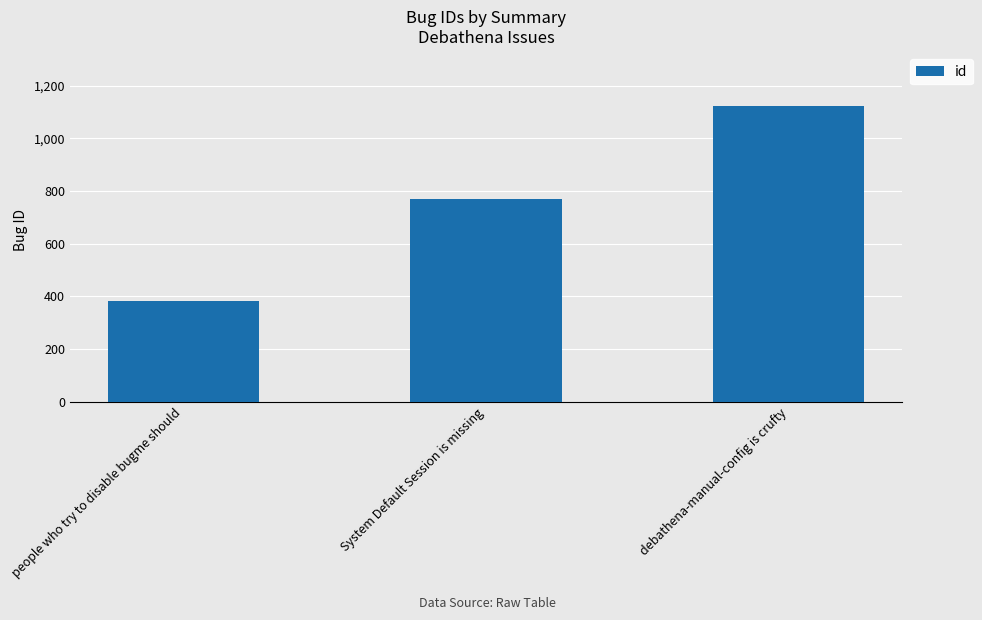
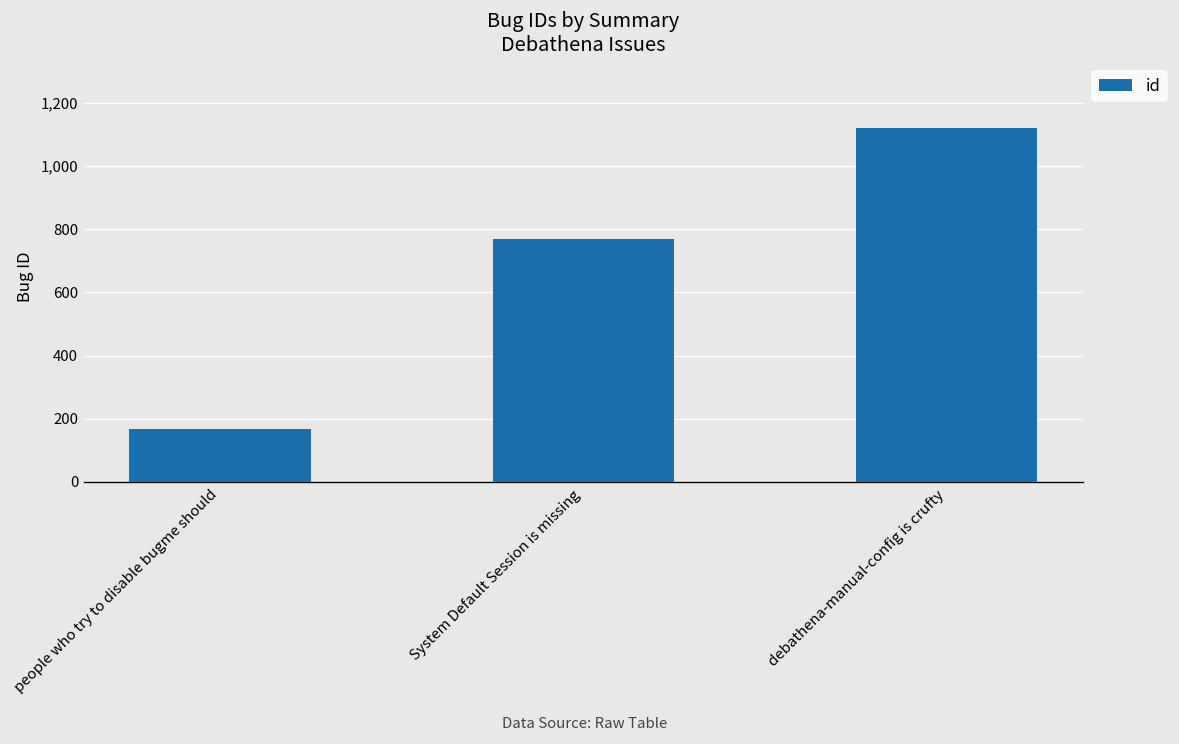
  {
-   "people who try to disable bugme should": "380",
+   "people who try to disable bugme should": "170",
    "System Default Session is missing": "770",
    "debathena-manual-config is crufty": "1,120"
  }
